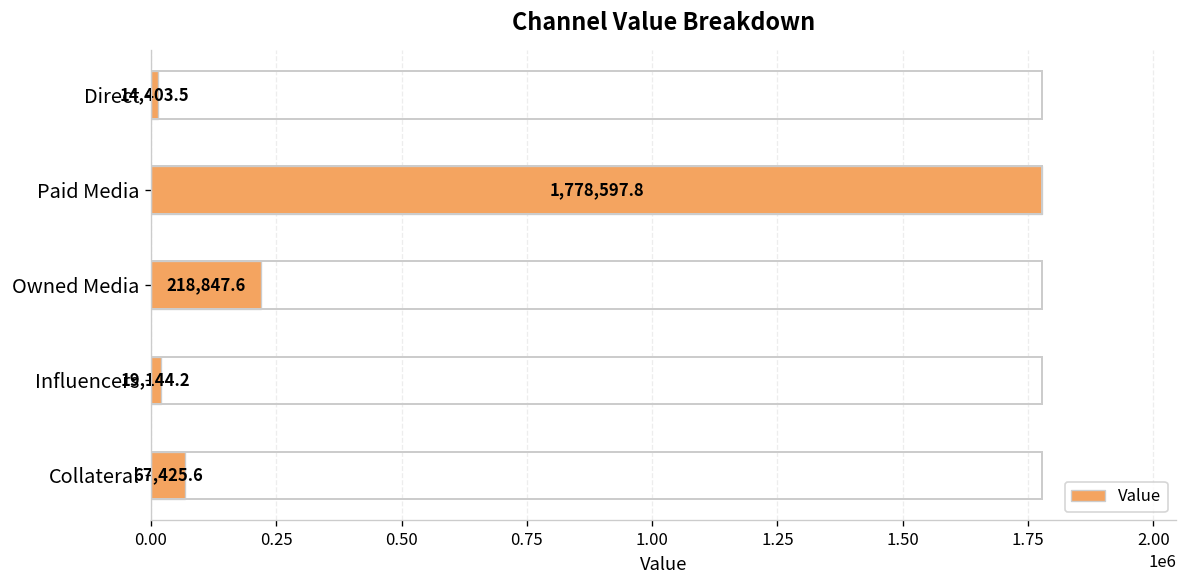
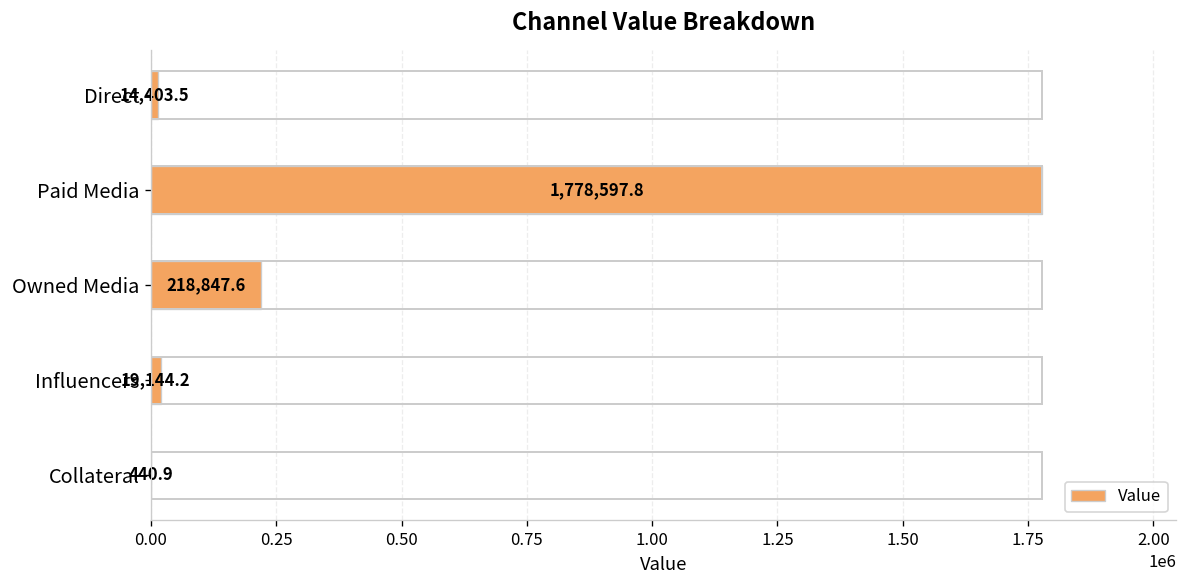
  {
    "Direct": "14,403.5",
    "Paid Media": "1,778,597.8",
    "Owned Media": "218,847.6",
    "Influencers": "19,144.2",
-   "Collateral": "67,425.6"
+   "Collateral": "440.9"
  }
